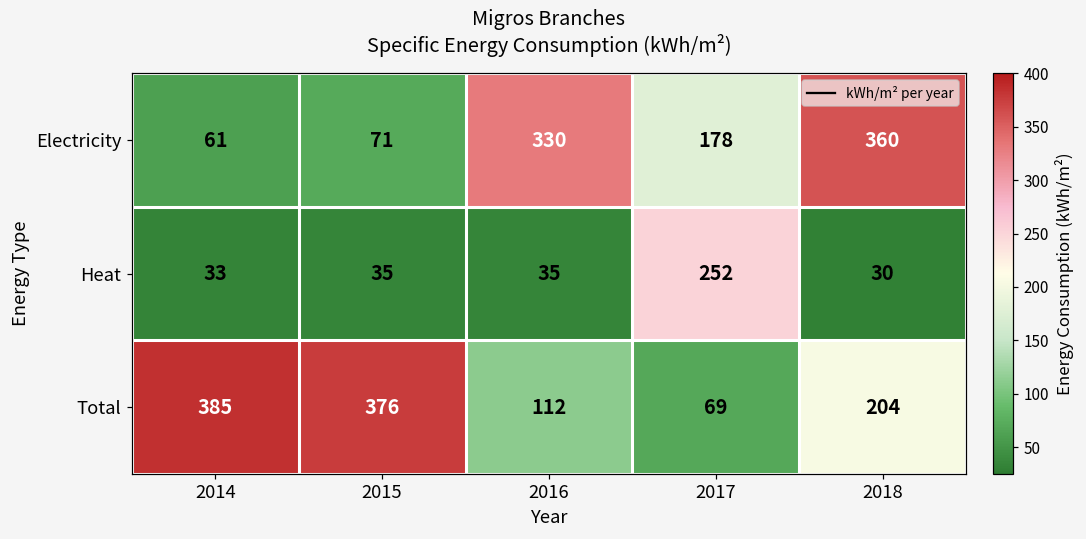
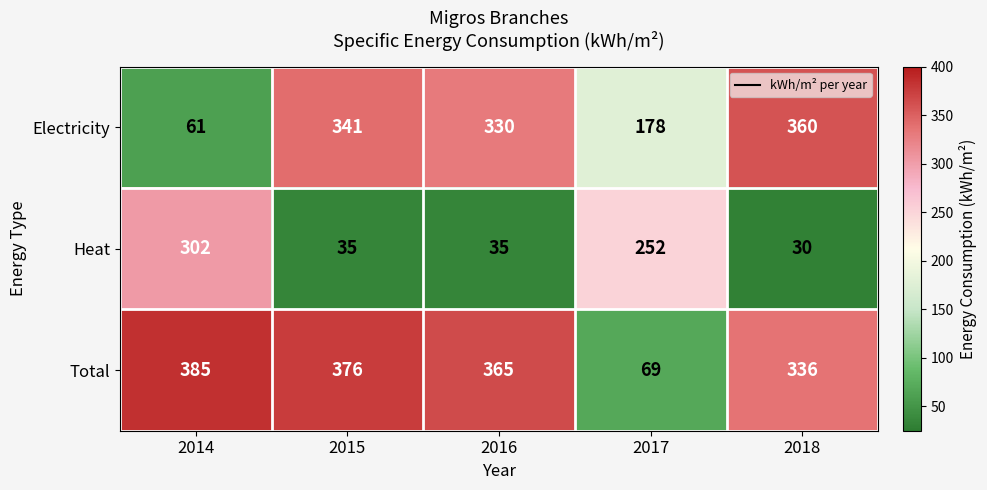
  {
    "Electricity": {
      "2014": 61,
-     "2015": 71,
+     "2015": 341,
      "2016": 330,
      "2017": 178,
      "2018": 360
    },
    "Heat": {
-     "2014": 33,
+     "2014": 302,
      "2015": 35,
      "2016": 35,
      "2017": 252,
      "2018": 30
    },
    "Total": {
      "2014": 385,
      "2015": 376,
-     "2016": 112,
+     "2016": 365,
      "2017": 69,
-     "2018": 204
+     "2018": 336
    }
  }
